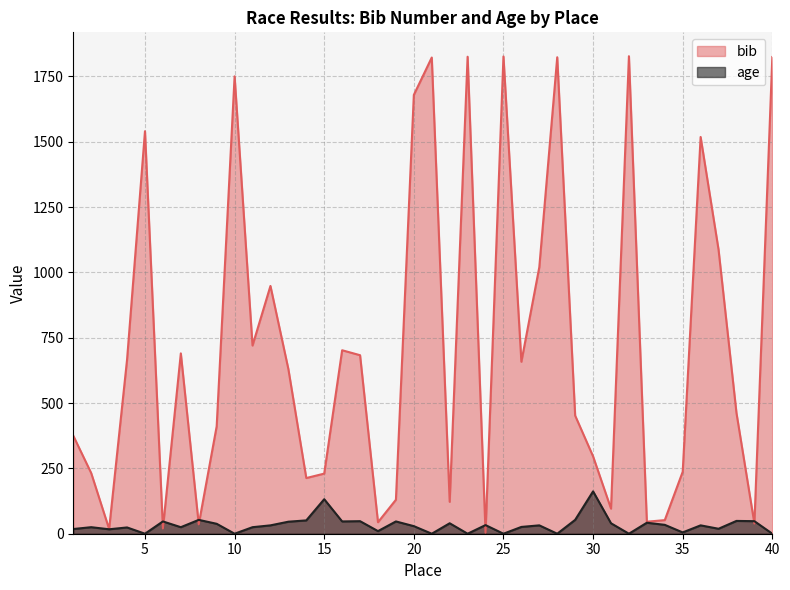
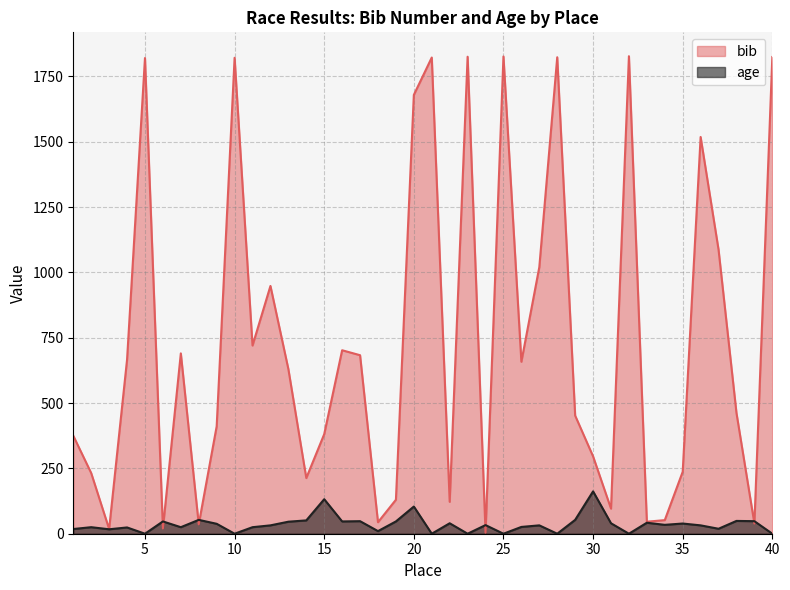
  {
    "bib": {
-     "5": 1540,
-     "10": 1750,
-     "15": 230,
+     "5": 1820,
+     "10": 1820,
+     "15": 380,
      "20": 1680,
      "25": 1830,
      "30": 300,
      "35": 240,
      "40": 1820
    },
    "age": {
      "5": 0,
      "10": 0,
      "15": 130,
-     "20": 30,
+     "20": 100,
      "25": 0,
      "30": 160,
-     "35": 10,
+     "35": 40,
      "40": 0
    }
  }
